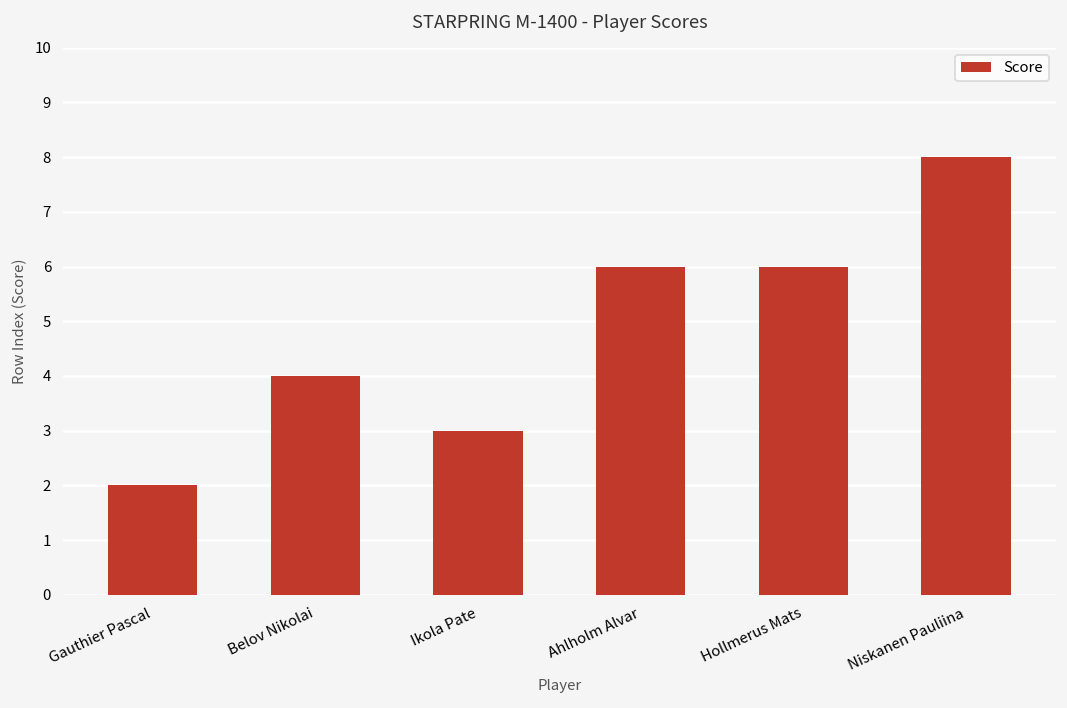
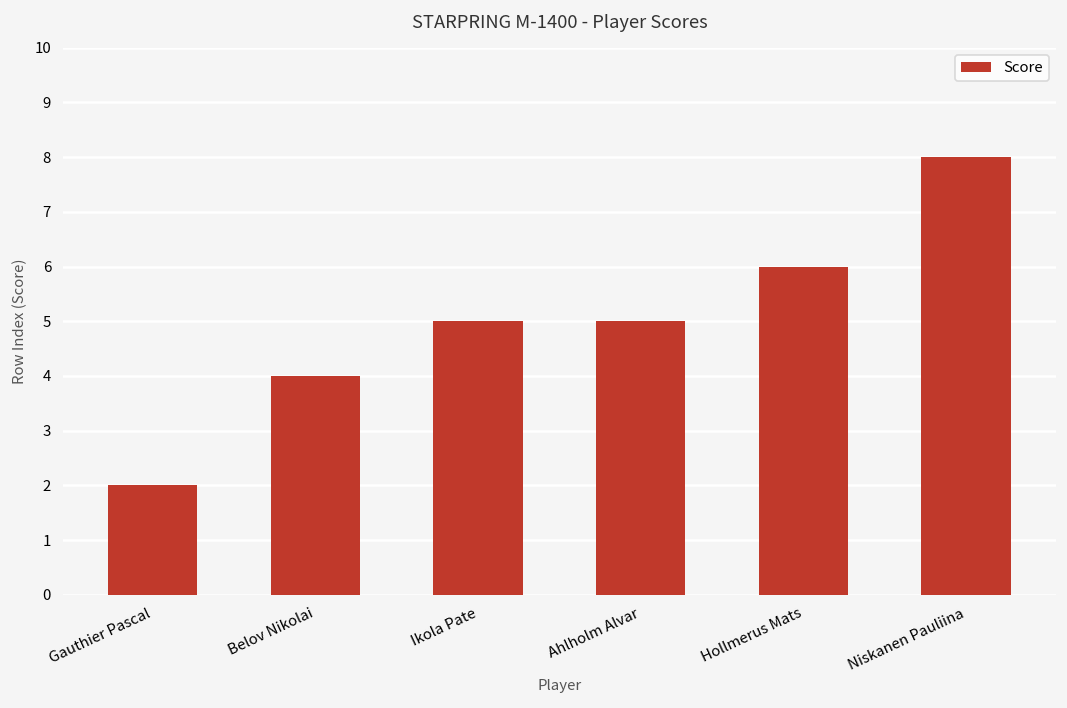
  {
    "Gauthier Pascal": 2,
    "Belov Nikolai": 4,
-   "Ikola Pate": 3,
-   "Ahlholm Alvar": 6,
+   "Ikola Pate": 5,
+   "Ahlholm Alvar": 5,
    "Hollmerus Mats": 6,
    "Niskanen Pauliina": 8
  }
